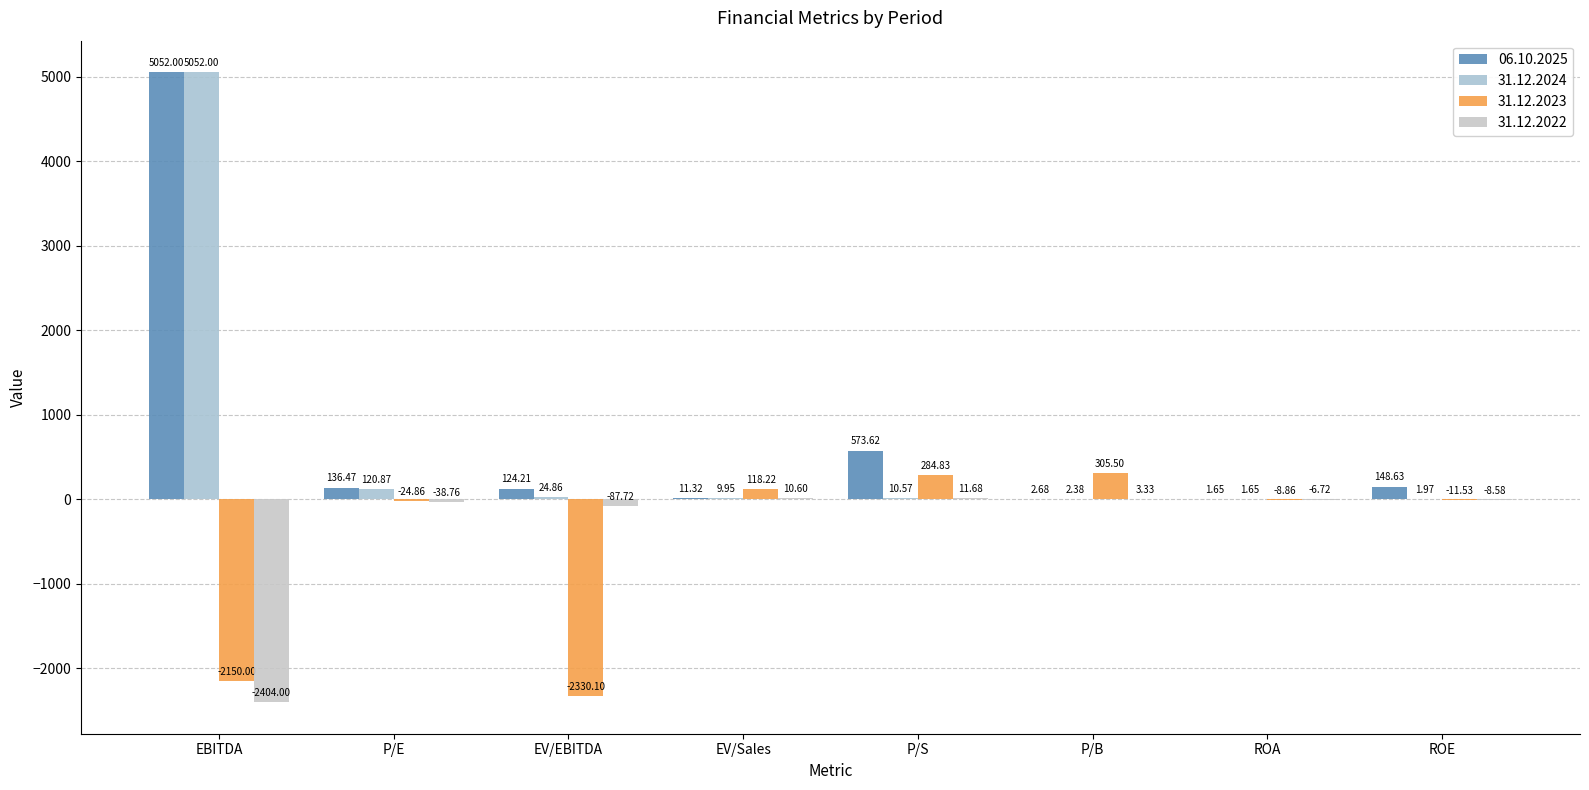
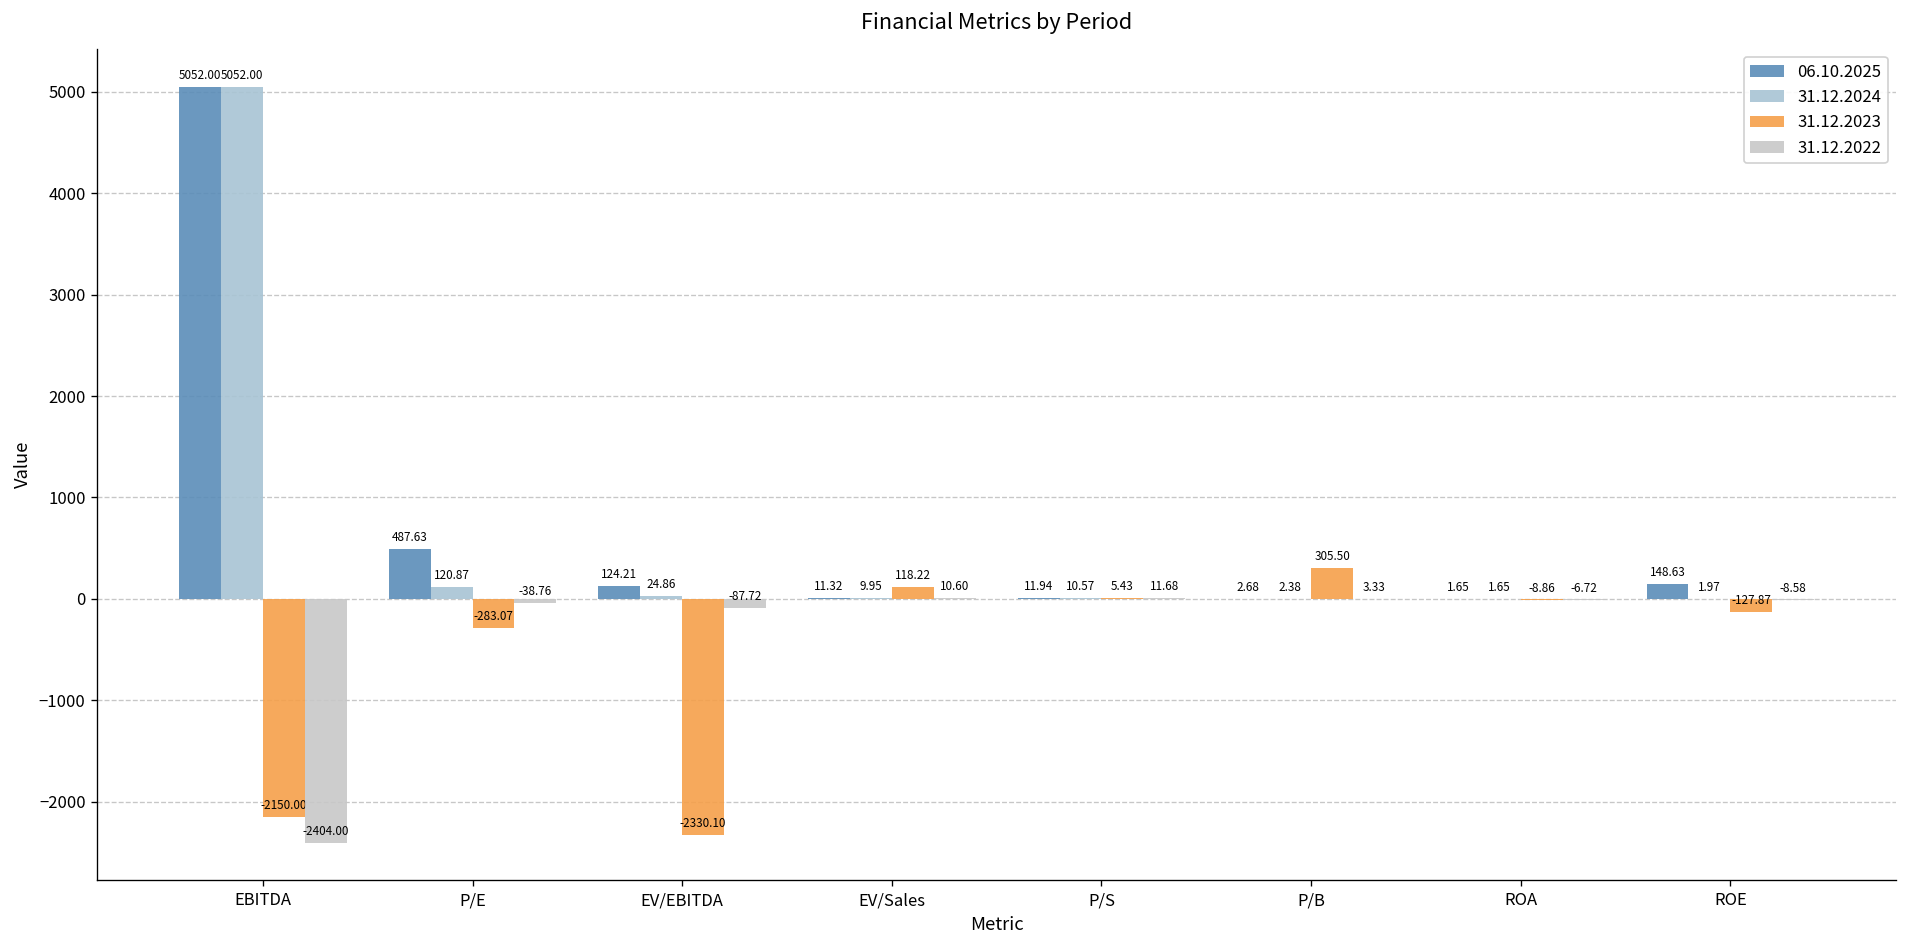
  {
    "06.10.2025": {
      "EBITDA": 5052.00,
-     "P/E": 136.47,
+     "P/E": 487.63,
      "EV/EBITDA": 124.21,
      "EV/Sales": 11.32,
-     "P/S": 573.62,
+     "P/S": 11.94,
      "P/B": 2.68,
      "ROA": 1.65,
      "ROE": 148.63
    },
    "31.12.2023": {
      "EBITDA": -2150.00,
-     "P/E": -24.86,
+     "P/E": -283.07,
      "EV/EBITDA": -2330.10,
      "EV/Sales": 118.22,
-     "P/S": 284.83,
+     "P/S": 5.43,
      "P/B": 305.50,
      "ROA": -8.86,
-     "ROE": -11.53
+     "ROE": -127.87
    }
  }
